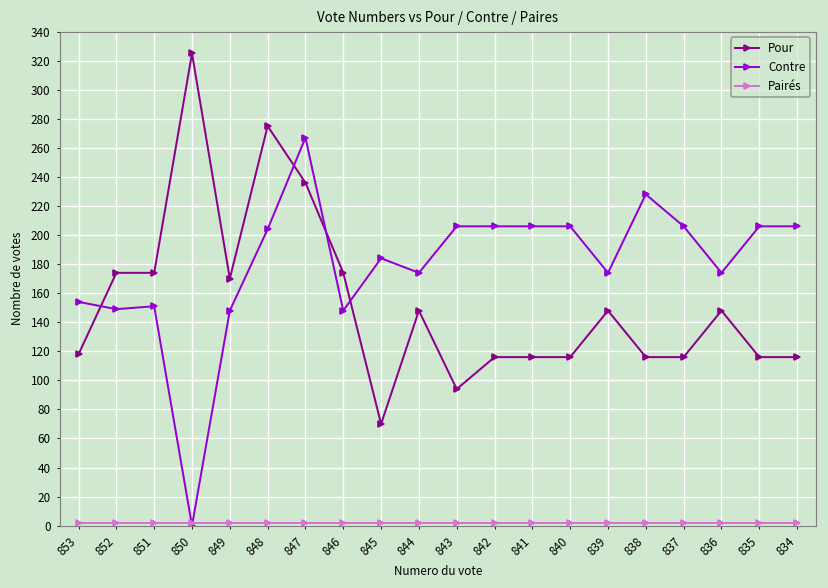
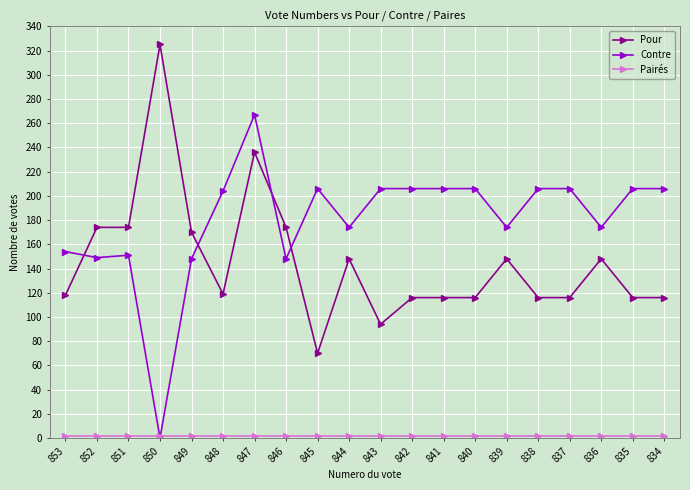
  {
    "Pour": {
      "853": 118,
      "852": 174,
      "851": 174,
      "850": 325,
      "849": 170,
-     "848": 275,
+     "848": 119,
      "847": 236,
      "846": 174,
      "845": 70,
      "844": 148,
      "843": 94,
      "842": 116,
      "841": 116,
      "840": 116,
      "839": 148,
      "838": 116,
      "837": 116,
      "836": 148,
      "835": 116,
      "834": 116
    },
    "Contre": {
      "853": 154,
      "852": 149,
      "851": 151,
      "849": 148,
      "848": 204,
      "847": 267,
      "846": 148,
-     "845": 184,
+     "845": 206,
      "844": 174,
      "843": 206,
      "842": 206,
      "841": 206,
      "840": 206,
      "839": 174,
-     "838": 228,
+     "838": 206,
      "837": 206,
      "836": 174,
      "835": 206,
      "834": 206
    },
    "Pairés": {
      "853": 2,
      "852": 2,
      "851": 2,
      "849": 2,
      "848": 2,
      "847": 2,
      "846": 2,
      "845": 2,
      "844": 2,
      "843": 2,
      "842": 2,
      "841": 2,
      "840": 2,
      "839": 2,
      "838": 2,
      "837": 2,
      "836": 2,
      "835": 2,
      "834": 2
    }
  }
